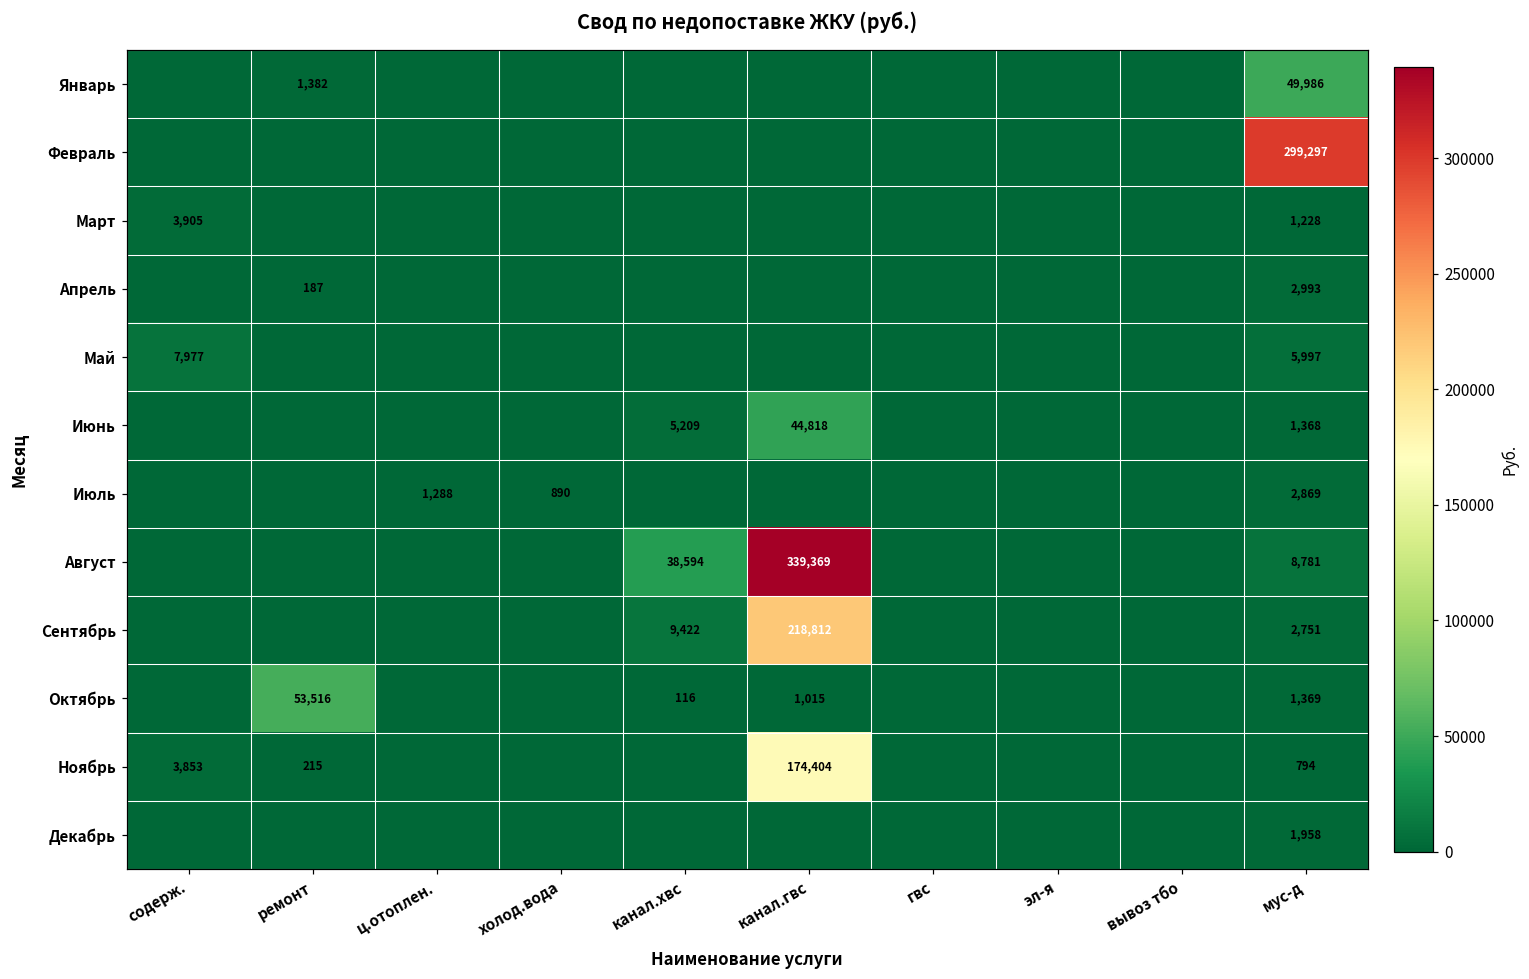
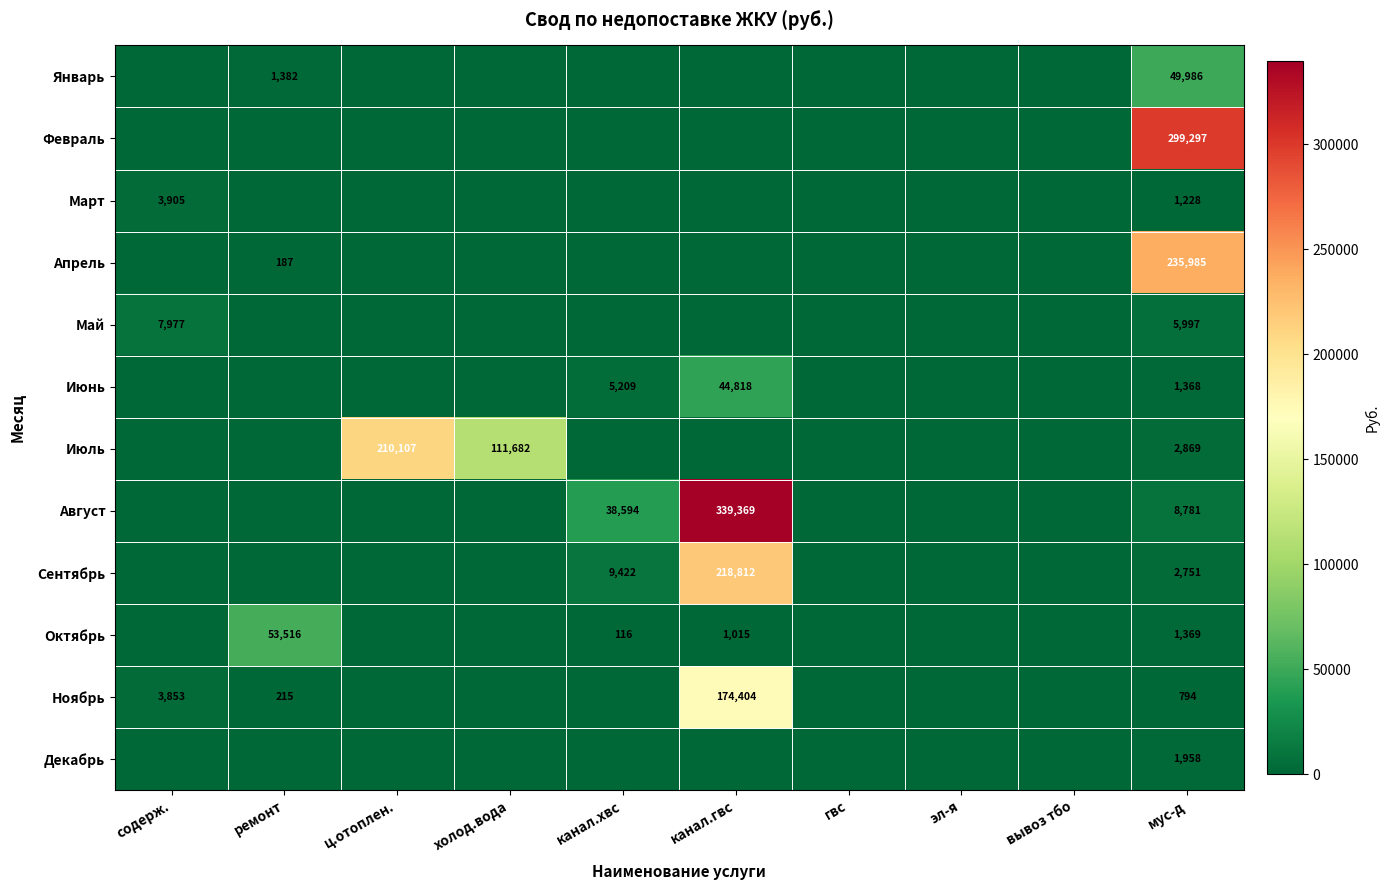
  {
    "Январь": {
      "ремонт": "1,382",
      "мус-д": "49,986"
    },
    "Февраль": {
      "мус-д": "299,297"
    },
    "Март": {
      "содерж.": "3,905",
      "мус-д": "1,228"
    },
    "Апрель": {
      "ремонт": "187",
-     "мус-д": "2,993"
+     "мус-д": "235,985"
    },
    "Май": {
      "содерж.": "7,977",
      "мус-д": "5,997"
    },
    "Июнь": {
      "канал.хвс": "5,209",
      "канал.гвс": "44,818",
      "мус-д": "1,368"
    },
    "Июль": {
-     "ц.отоплен.": "1,288",
-     "холод.вода": "890",
+     "ц.отоплен.": "210,107",
+     "холод.вода": "111,682",
      "мус-д": "2,869"
    },
    "Август": {
      "канал.хвс": "38,594",
      "канал.гвс": "339,369",
      "мус-д": "8,781"
    },
    "Сентябрь": {
      "канал.хвс": "9,422",
      "канал.гвс": "218,812",
      "мус-д": "2,751"
    },
    "Октябрь": {
      "ремонт": "53,516",
      "канал.хвс": "116",
      "канал.гвс": "1,015",
      "мус-д": "1,369"
    },
    "Ноябрь": {
      "содерж.": "3,853",
      "ремонт": "215",
      "канал.гвс": "174,404",
      "мус-д": "794"
    },
    "Декабрь": {
      "мус-д": "1,958"
    }
  }
